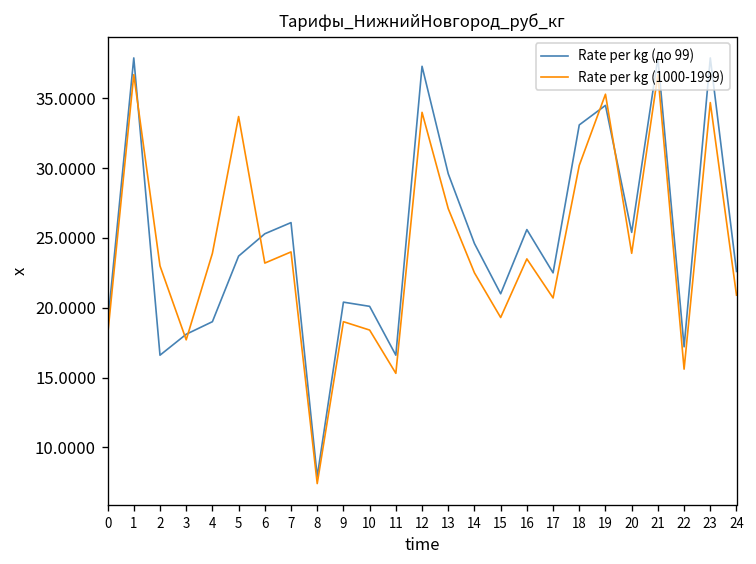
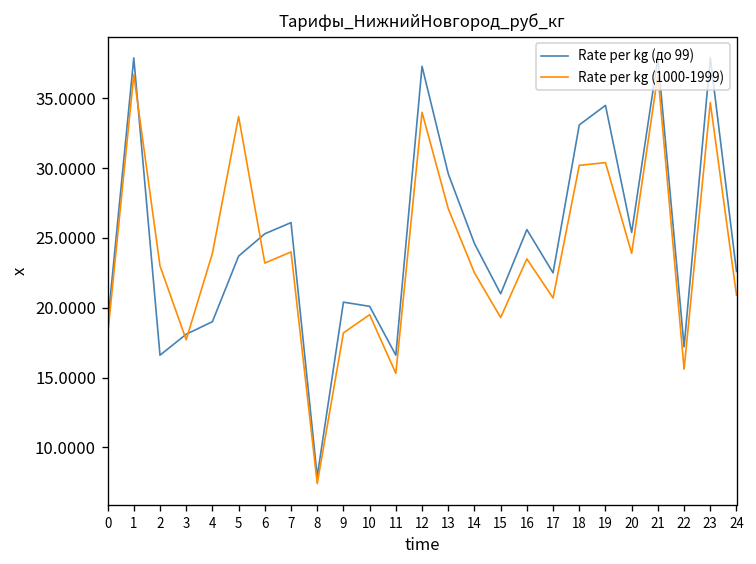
  {
    "Rate per kg (до 99)": {
      "0": 18.8,
      "1": 37.9,
      "2": 16.6,
      "3": 18.1,
      "4": 19.0,
      "5": 23.7,
      "6": 25.3,
      "7": 26.1,
      "8": 7.9,
      "9": 20.4,
      "10": 20.1,
      "11": 16.6,
      "12": 37.3,
      "13": 29.6,
      "14": 24.6,
      "15": 21.0,
      "16": 25.6,
      "17": 22.5,
      "18": 33.1,
      "19": 34.5,
      "20": 25.4,
      "22": 17.2,
      "24": 22.6
    },
    "Rate per kg (1000-1999)": {
      "0": 18.0,
      "1": 36.7,
      "2": 23.0,
      "3": 17.7,
      "4": 23.9,
      "5": 33.7,
      "6": 23.2,
      "7": 24.0,
      "8": 7.4,
-     "9": 19.0,
-     "10": 18.4,
+     "9": 18.2,
+     "10": 19.5,
      "11": 15.3,
      "12": 34.0,
      "13": 27.1,
      "14": 22.5,
      "15": 19.3,
      "16": 23.5,
      "17": 20.7,
      "18": 30.2,
-     "19": 35.3,
+     "19": 30.4,
      "20": 23.9,
      "22": 15.6,
      "23": 34.7,
      "24": 20.9
    }
  }
